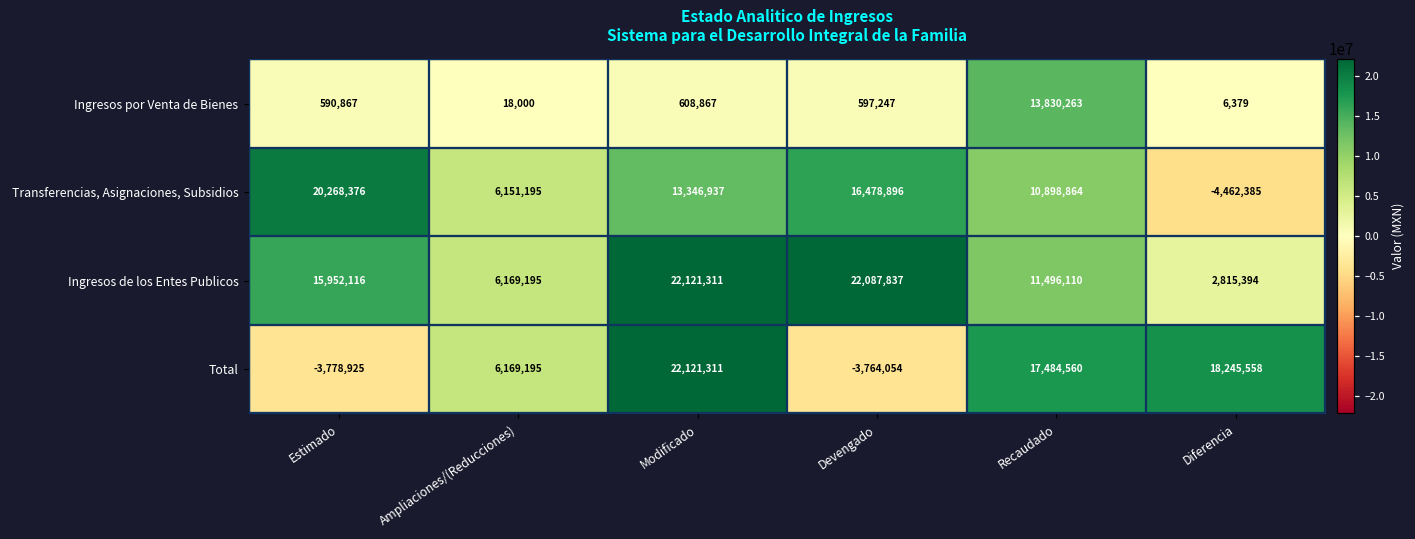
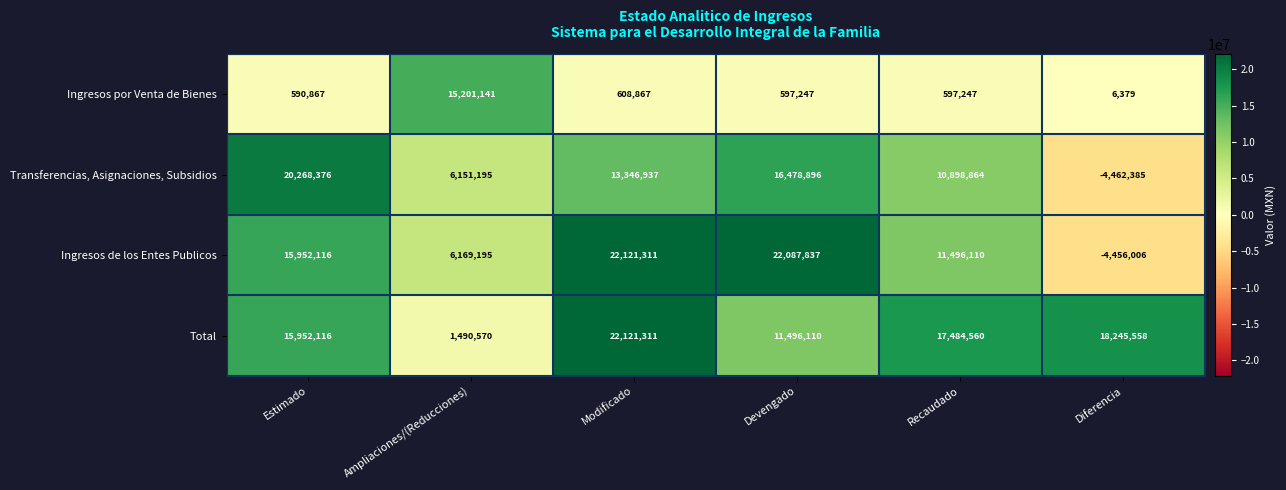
  {
    "Ingresos por Venta de Bienes": {
      "Estimado": "590,867",
-     "Ampliaciones/(Reducciones)": "18,000",
+     "Ampliaciones/(Reducciones)": "15,201,141",
      "Modificado": "608,867",
      "Devengado": "597,247",
-     "Recaudado": "13,830,263",
+     "Recaudado": "597,247",
      "Diferencia": "6,379"
    },
    "Transferencias, Asignaciones, Subsidios": {
      "Estimado": "20,268,376",
      "Ampliaciones/(Reducciones)": "6,151,195",
      "Modificado": "13,346,937",
      "Devengado": "16,478,896",
      "Recaudado": "10,898,864",
      "Diferencia": "-4,462,385"
    },
    "Ingresos de los Entes Publicos": {
      "Estimado": "15,952,116",
      "Ampliaciones/(Reducciones)": "6,169,195",
      "Modificado": "22,121,311",
      "Devengado": "22,087,837",
      "Recaudado": "11,496,110",
-     "Diferencia": "2,815,394"
+     "Diferencia": "-4,456,006"
    },
    "Total": {
-     "Estimado": "-3,778,925",
-     "Ampliaciones/(Reducciones)": "6,169,195",
+     "Estimado": "15,952,116",
+     "Ampliaciones/(Reducciones)": "1,490,570",
      "Modificado": "22,121,311",
-     "Devengado": "-3,764,054",
+     "Devengado": "11,496,110",
      "Recaudado": "17,484,560",
      "Diferencia": "18,245,558"
    }
  }
